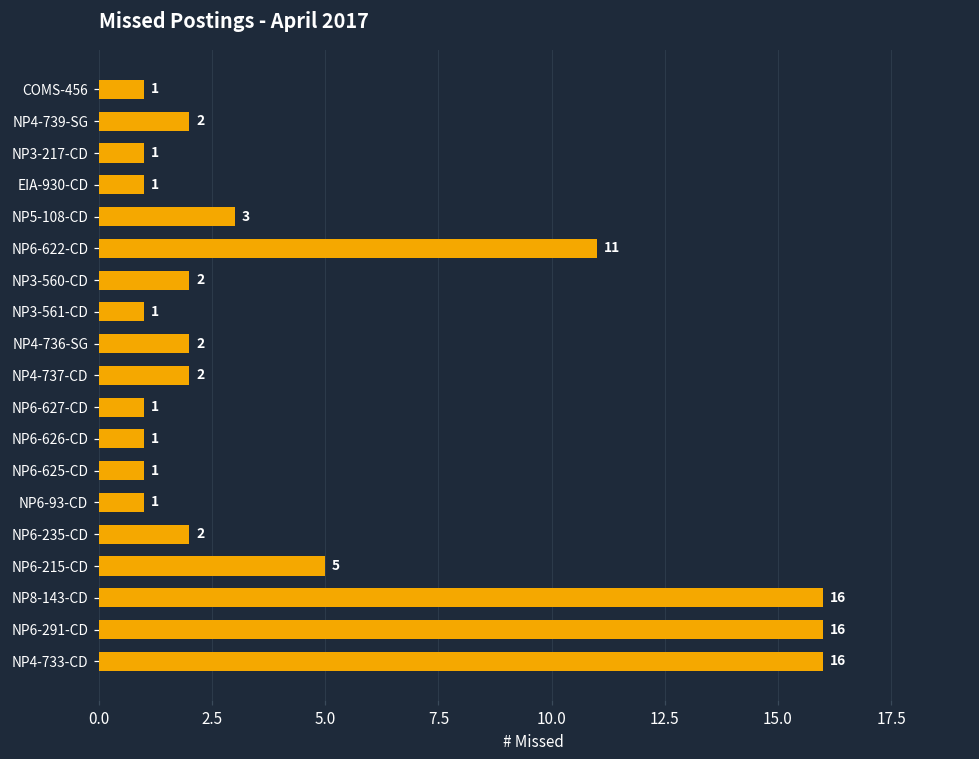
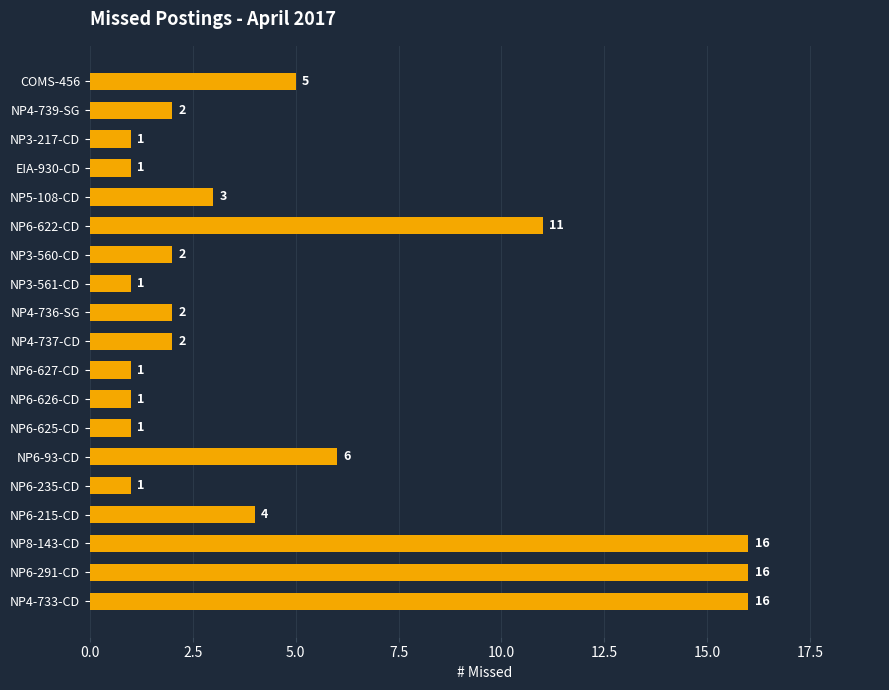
  {
-   "COMS-456": 1,
+   "COMS-456": 5,
    "NP4-739-SG": 2,
    "NP3-217-CD": 1,
    "EIA-930-CD": 1,
    "NP5-108-CD": 3,
    "NP6-622-CD": 11,
    "NP3-560-CD": 2,
    "NP3-561-CD": 1,
    "NP4-736-SG": 2,
    "NP4-737-CD": 2,
    "NP6-627-CD": 1,
    "NP6-626-CD": 1,
    "NP6-625-CD": 1,
-   "NP6-93-CD": 1,
-   "NP6-235-CD": 2,
-   "NP6-215-CD": 5,
+   "NP6-93-CD": 6,
+   "NP6-235-CD": 1,
+   "NP6-215-CD": 4,
    "NP8-143-CD": 16,
    "NP6-291-CD": 16,
    "NP4-733-CD": 16
  }
